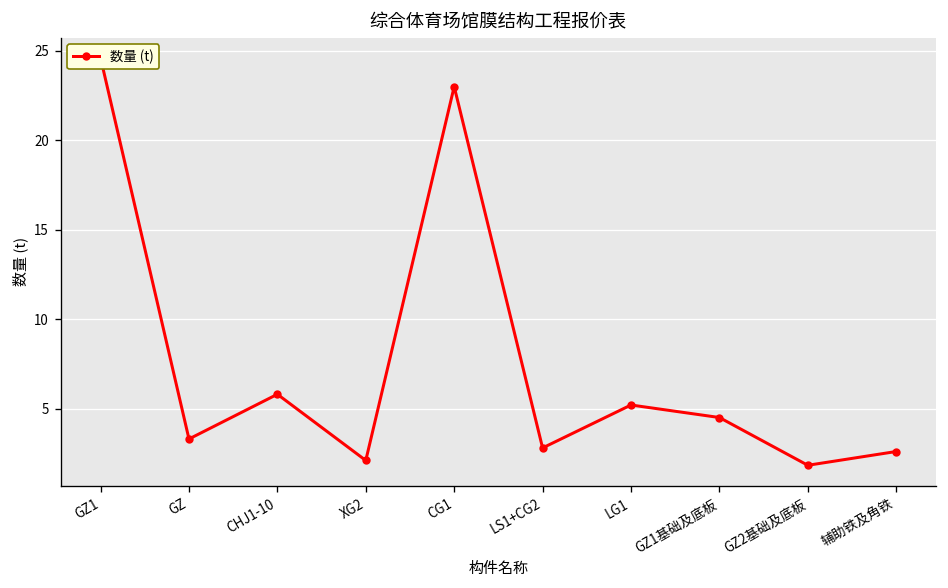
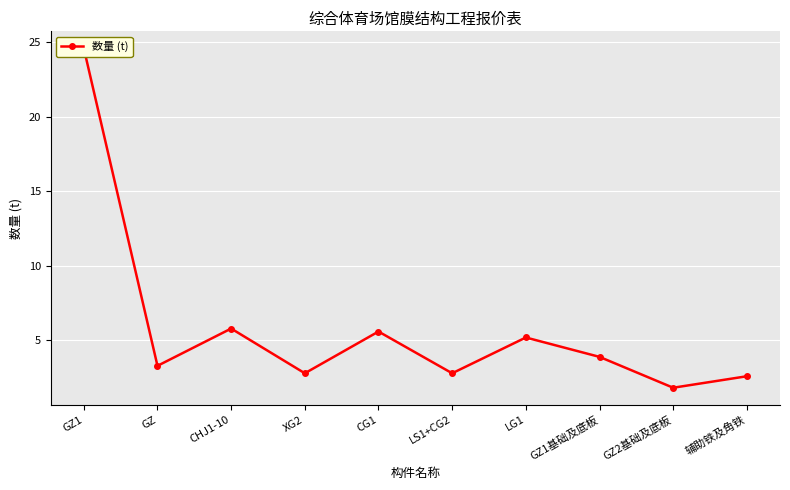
  {
    "GZ": 3.3,
    "CHJ1-10": 5.8,
-   "XG2": 2.1,
-   "CG1": 23.0,
+   "XG2": 2.8,
+   "CG1": 5.6,
    "LS1+CG2": 2.8,
    "LG1": 5.2,
-   "GZ1基础及底板": 4.5,
+   "GZ1基础及底板": 3.9,
    "GZ2基础及底板": 1.8,
    "辅助铁及角铁": 2.6
  }
